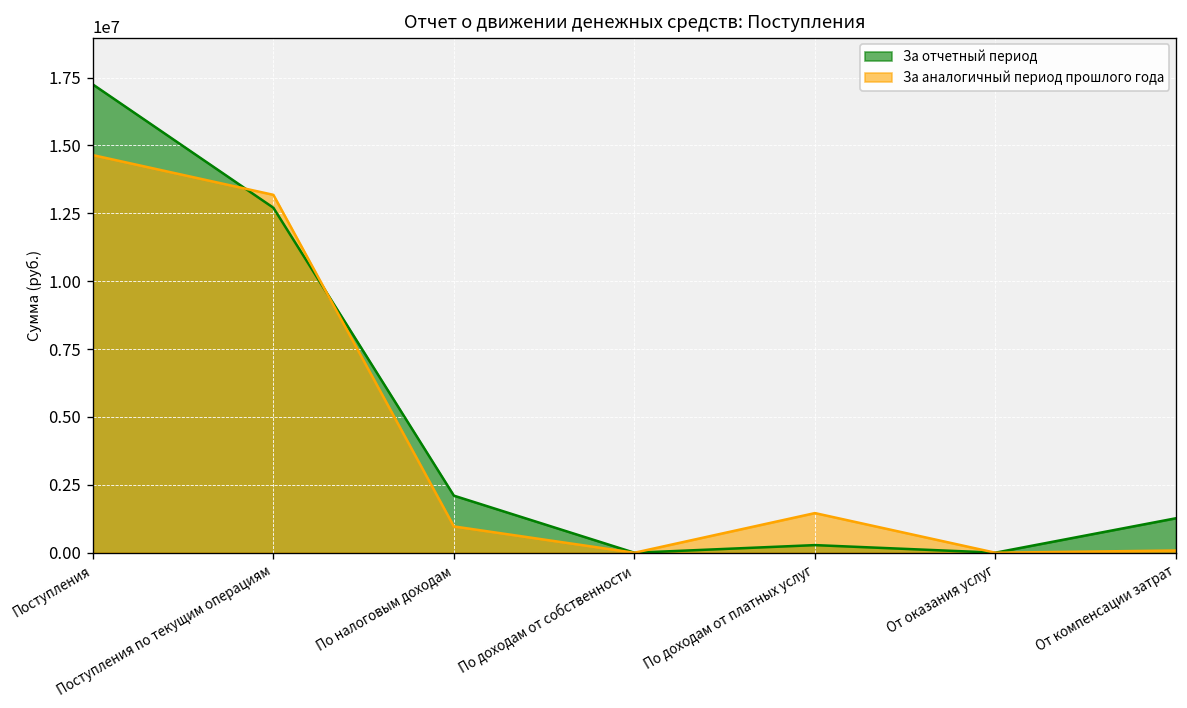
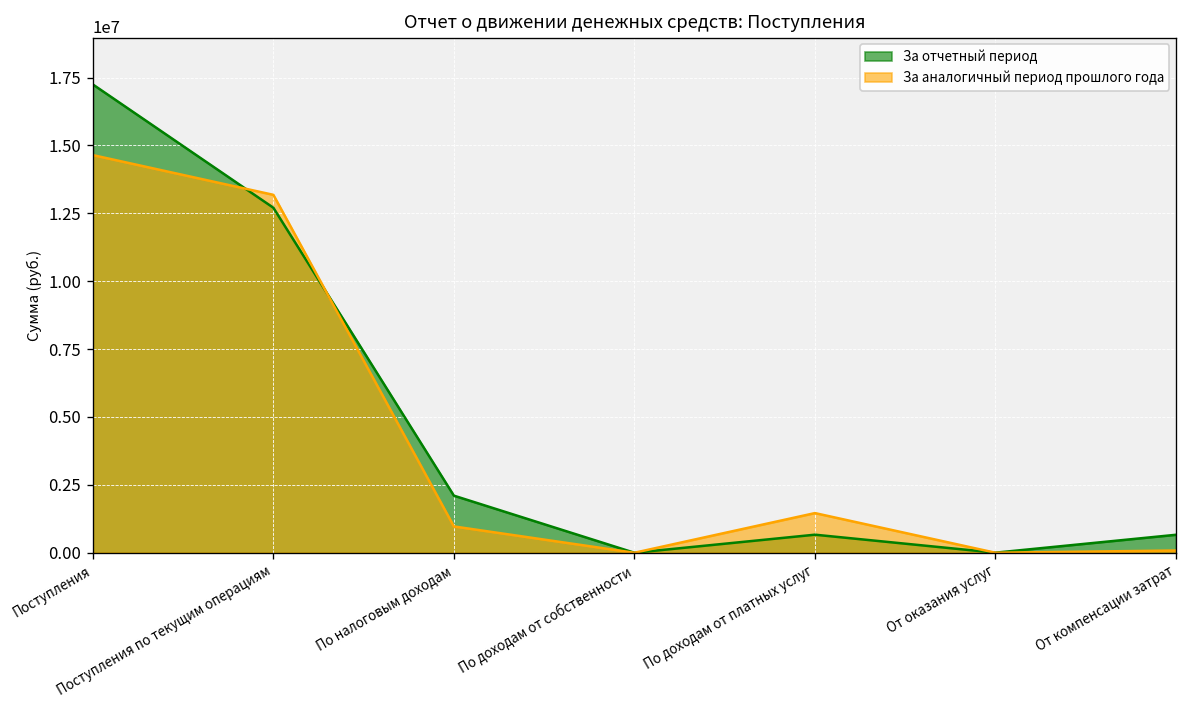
  {
    "За отчетный период": {
      "Поступления": 17200000,
      "Поступления по текущим операциям": 12700000,
      "По налоговым доходам": 2100000,
-     "По доходам от платных услуг": 300000,
-     "От компенсации затрат": 1300000
+     "По доходам от платных услуг": 700000,
+     "От компенсации затрат": 700000
    },
    "За аналогичный период прошлого года": {
      "Поступления": 14600000,
      "Поступления по текущим операциям": 13200000,
      "По налоговым доходам": 1000000,
      "По доходам от платных услуг": 1500000,
      "От компенсации затрат": 100000
    }
  }
